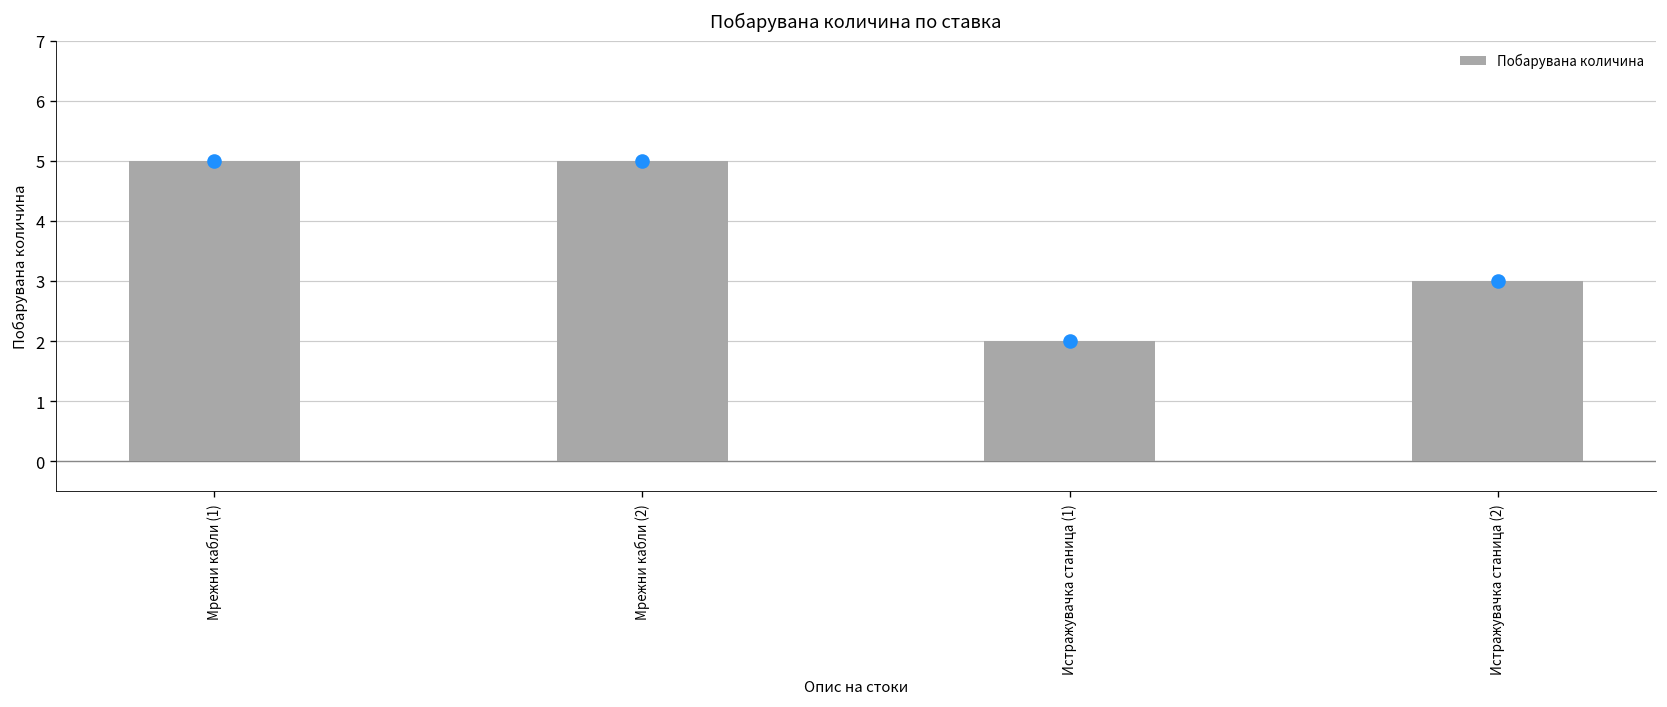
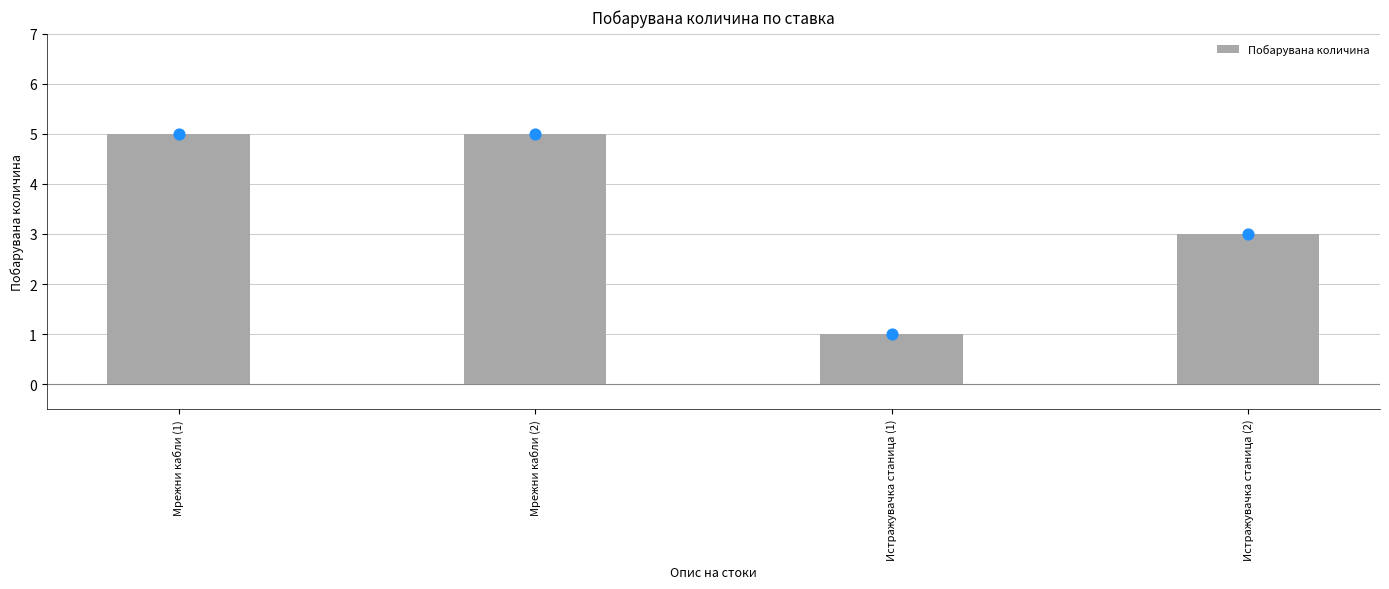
  {
    "Мрежни кабли (1)": 5,
    "Мрежни кабли (2)": 5,
-   "Истражувачка станица (1)": 2,
+   "Истражувачка станица (1)": 1,
    "Истражувачка станица (2)": 3
  }
